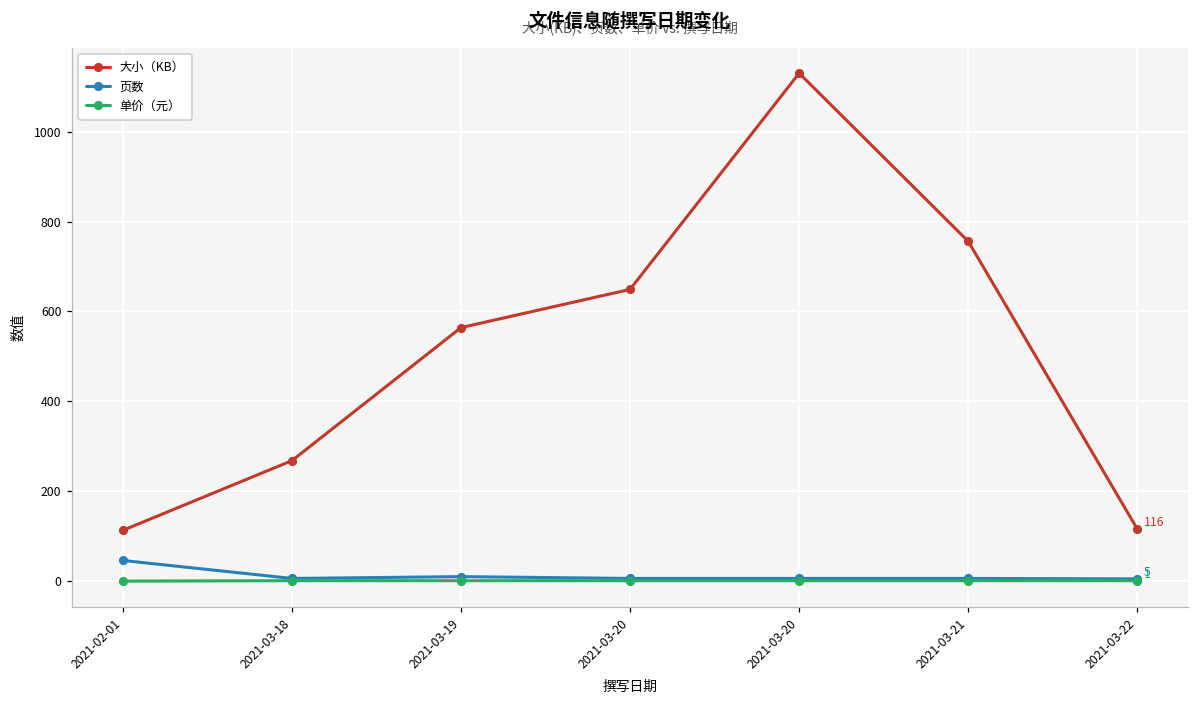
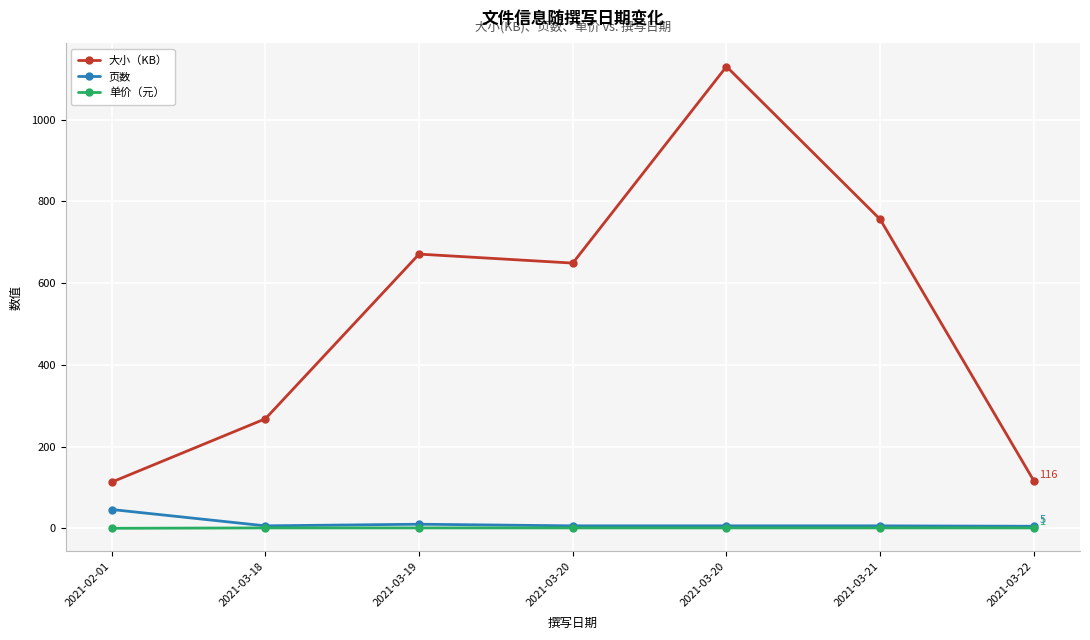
  {
    "大小（KB）": {
      "2021-02-01": 110,
      "2021-03-18": 270,
-     "2021-03-19": 560,
+     "2021-03-19": 670,
      "2021-03-21": 760
    },
    "页数": {
      "2021-02-01": 50,
      "2021-03-19": 10
    },
    "单价（元）": {
      "2021-02-01": 0,
      "2021-03-19": 0
    }
  }
